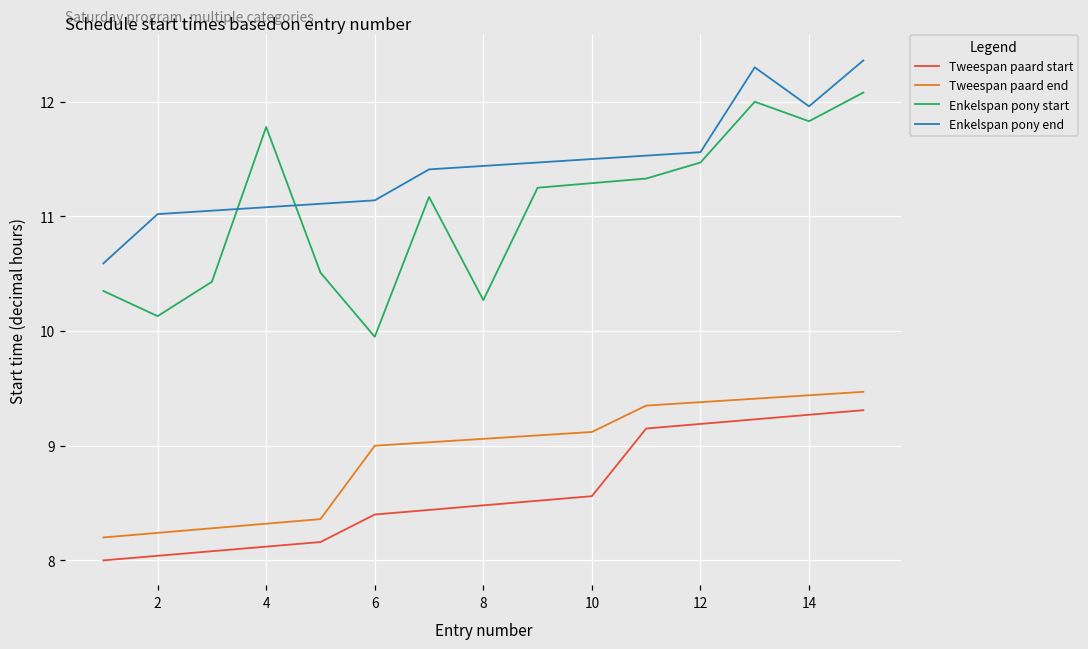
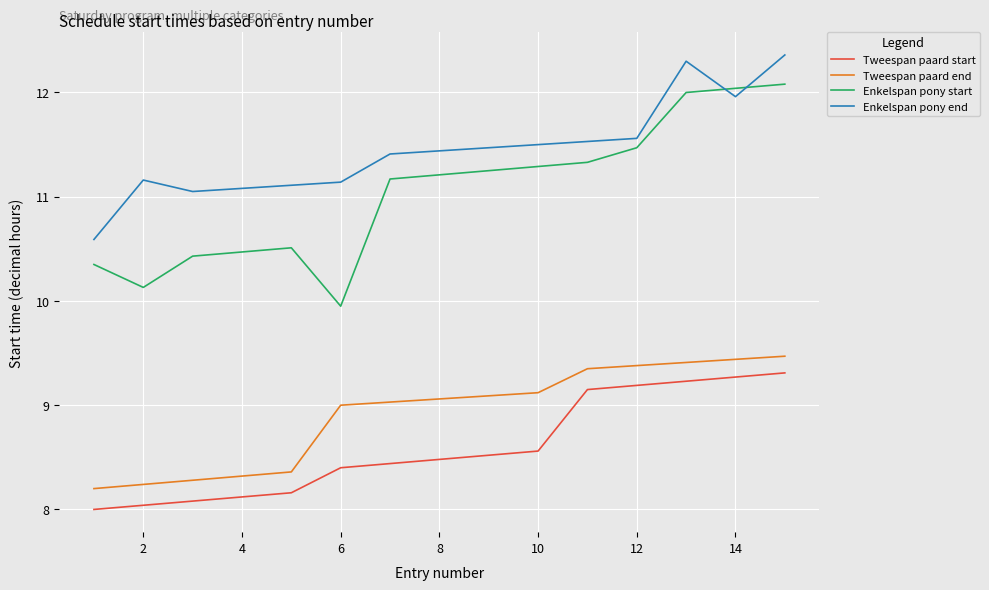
  {
    "Enkelspan pony start": {
      "2": 10.13,
-     "4": 11.78,
+     "4": 10.47,
      "6": 9.95,
-     "8": 10.27,
+     "8": 11.21,
      "10": 11.29,
      "12": 11.47,
-     "14": 11.83
+     "14": 12.04
    },
    "Enkelspan pony end": {
-     "2": 11.02,
+     "2": 11.16,
      "4": 11.08,
      "6": 11.14,
      "8": 11.44,
      "10": 11.50,
      "12": 11.56,
      "14": 11.96
    }
  }
